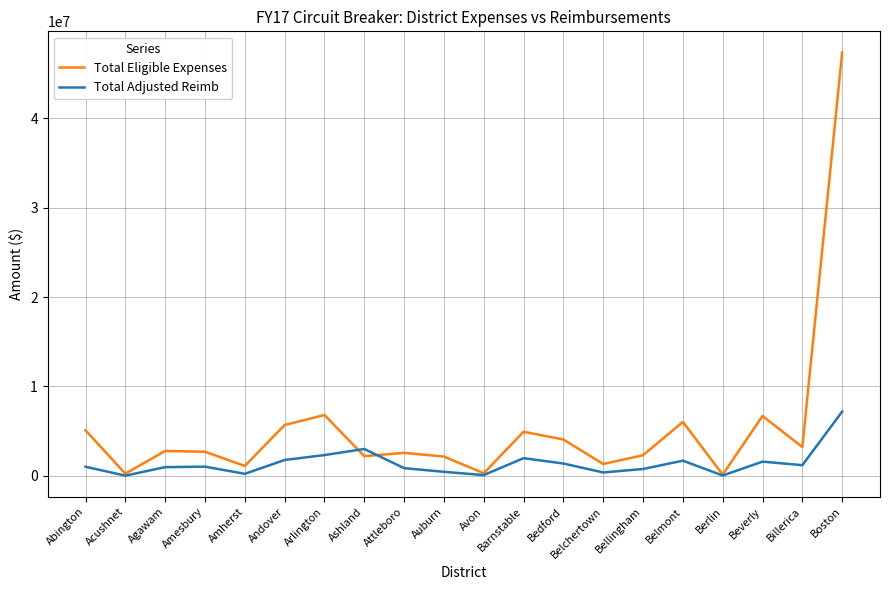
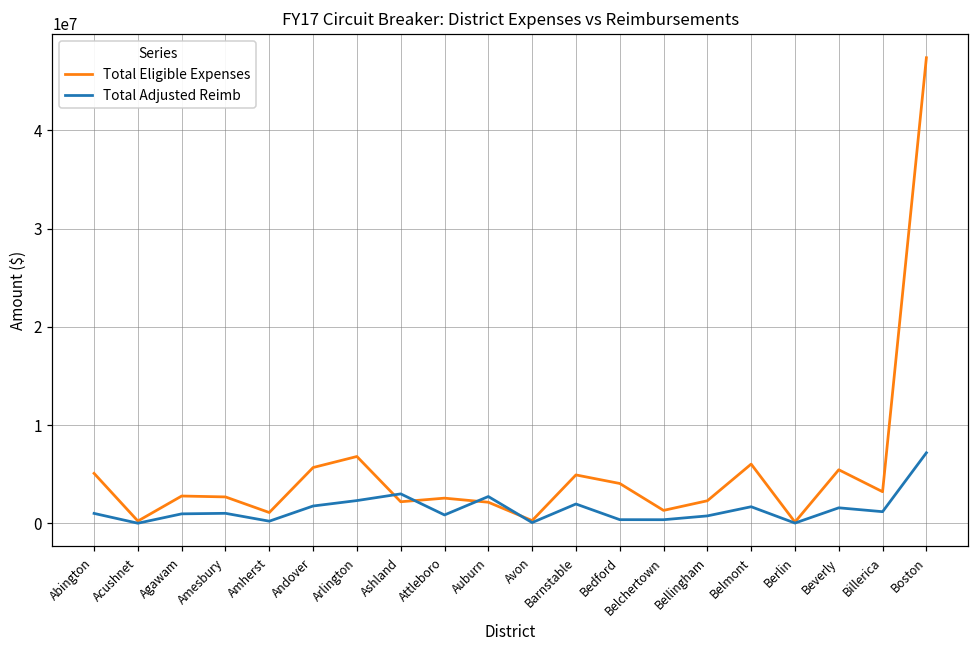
  {
    "Total Eligible Expenses": {
      "Abington": 5000000,
      "Agawam": 3000000,
      "Amesbury": 3000000,
      "Amherst": 1000000,
      "Andover": 6000000,
      "Arlington": 7000000,
      "Ashland": 2000000,
      "Attleboro": 3000000,
      "Auburn": 2000000,
      "Barnstable": 5000000,
      "Bedford": 4000000,
      "Belchertown": 1000000,
      "Bellingham": 2000000,
      "Belmont": 6000000,
-     "Beverly": 7000000,
+     "Beverly": 5000000,
      "Billerica": 3000000,
      "Boston": 47000000
    },
    "Total Adjusted Reimb": {
      "Abington": 1000000,
      "Agawam": 1000000,
      "Amesbury": 1000000,
      "Amherst": 0,
      "Andover": 2000000,
      "Arlington": 2000000,
      "Ashland": 3000000,
      "Attleboro": 1000000,
-     "Auburn": 0,
+     "Auburn": 3000000,
      "Barnstable": 2000000,
-     "Bedford": 1000000,
+     "Bedford": 0,
      "Belchertown": 0,
      "Bellingham": 1000000,
      "Belmont": 2000000,
      "Beverly": 2000000,
      "Billerica": 1000000,
      "Boston": 7000000
    }
  }
